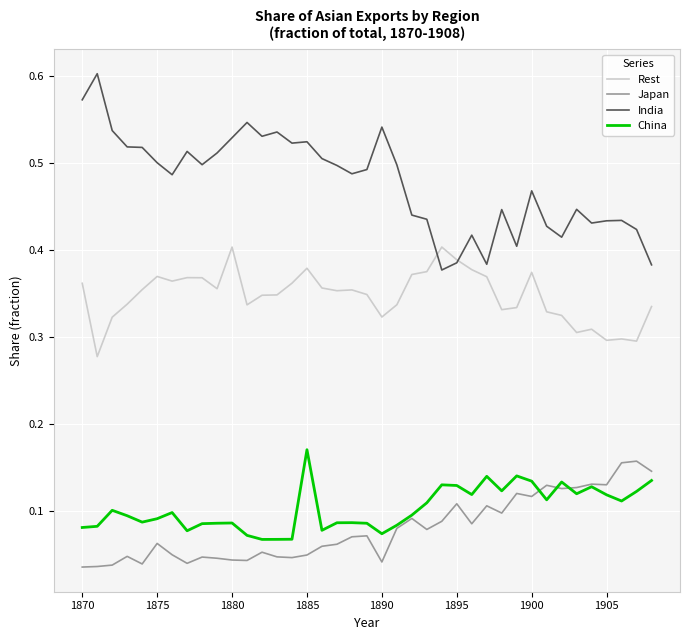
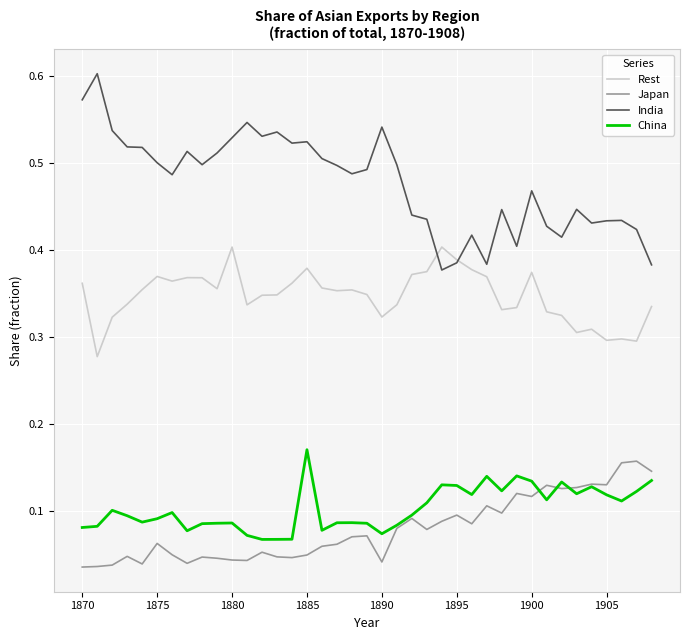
  {
    "Rest": {
      "1870": 0.36,
      "1875": 0.37,
      "1880": 0.40,
      "1885": 0.38,
      "1890": 0.32,
      "1895": 0.39,
      "1900": 0.37,
      "1905": 0.30
    },
    "Japan": {
      "1870": 0.04,
      "1875": 0.06,
      "1880": 0.04,
      "1885": 0.05,
      "1890": 0.04,
-     "1895": 0.11,
+     "1895": 0.10,
      "1900": 0.12,
      "1905": 0.13
    },
    "India": {
      "1870": 0.57,
      "1875": 0.50,
      "1880": 0.53,
      "1885": 0.52,
      "1890": 0.54,
      "1895": 0.39,
      "1900": 0.47,
      "1905": 0.43
    },
    "China": {
      "1870": 0.08,
      "1875": 0.09,
      "1880": 0.09,
      "1885": 0.17,
      "1890": 0.07,
      "1895": 0.13,
      "1900": 0.13,
      "1905": 0.12
    }
  }
